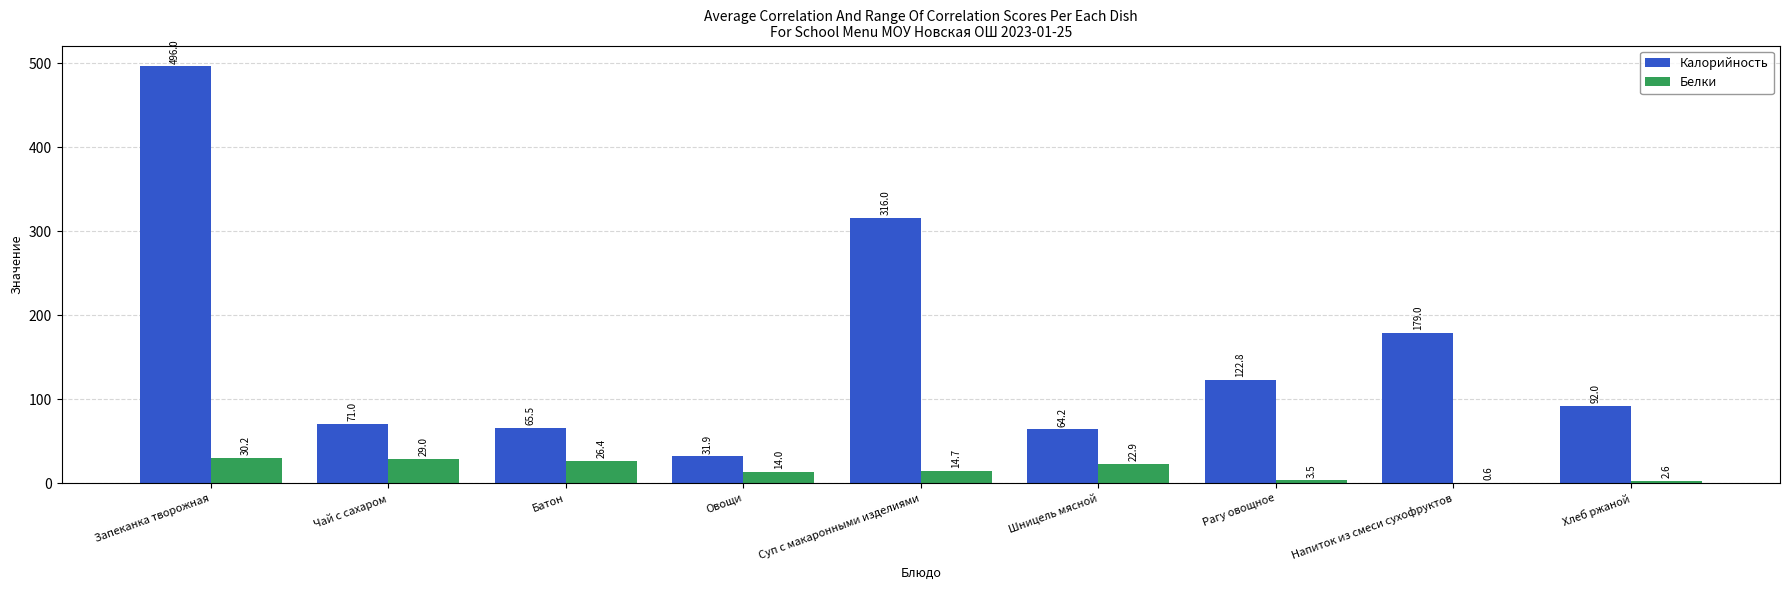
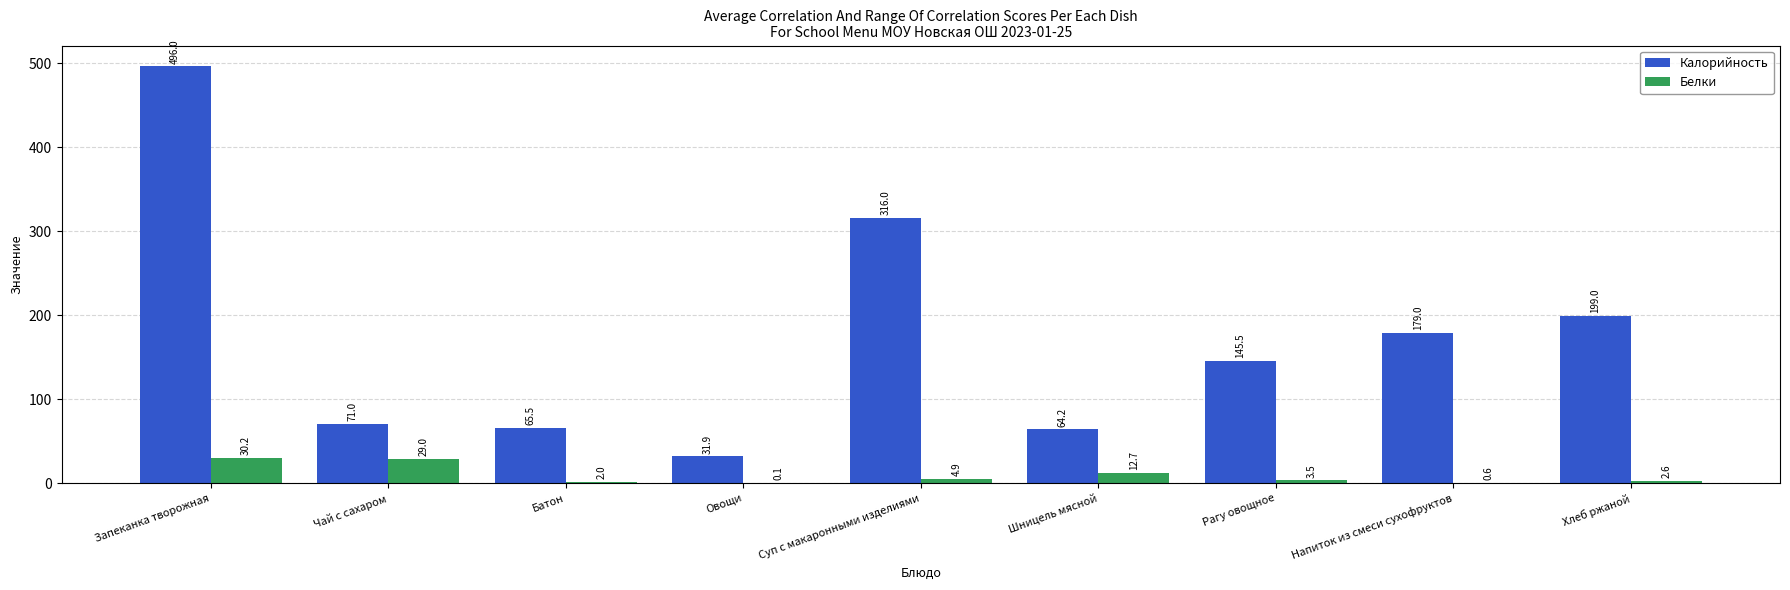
  {
    "Калорийность": {
      "Запеканка творожная": 496.0,
      "Чай с сахаром": 71.0,
      "Батон": 65.5,
      "Овощи": 31.9,
      "Суп с макаронными изделиями": 316.0,
      "Шницель мясной": 64.2,
-     "Рагу овощное": 122.8,
+     "Рагу овощное": 145.5,
      "Напиток из смеси сухофруктов": 179.0,
-     "Хлеб ржаной": 92.0
+     "Хлеб ржаной": 199.0
    },
    "Белки": {
      "Запеканка творожная": 30.2,
      "Чай с сахаром": 29.0,
-     "Батон": 26.4,
-     "Овощи": 14.0,
-     "Суп с макаронными изделиями": 14.7,
-     "Шницель мясной": 22.9,
+     "Батон": 2.0,
+     "Овощи": 0.1,
+     "Суп с макаронными изделиями": 4.9,
+     "Шницель мясной": 12.7,
      "Рагу овощное": 3.5,
      "Напиток из смеси сухофруктов": 0.6,
      "Хлеб ржаной": 2.6
    }
  }
